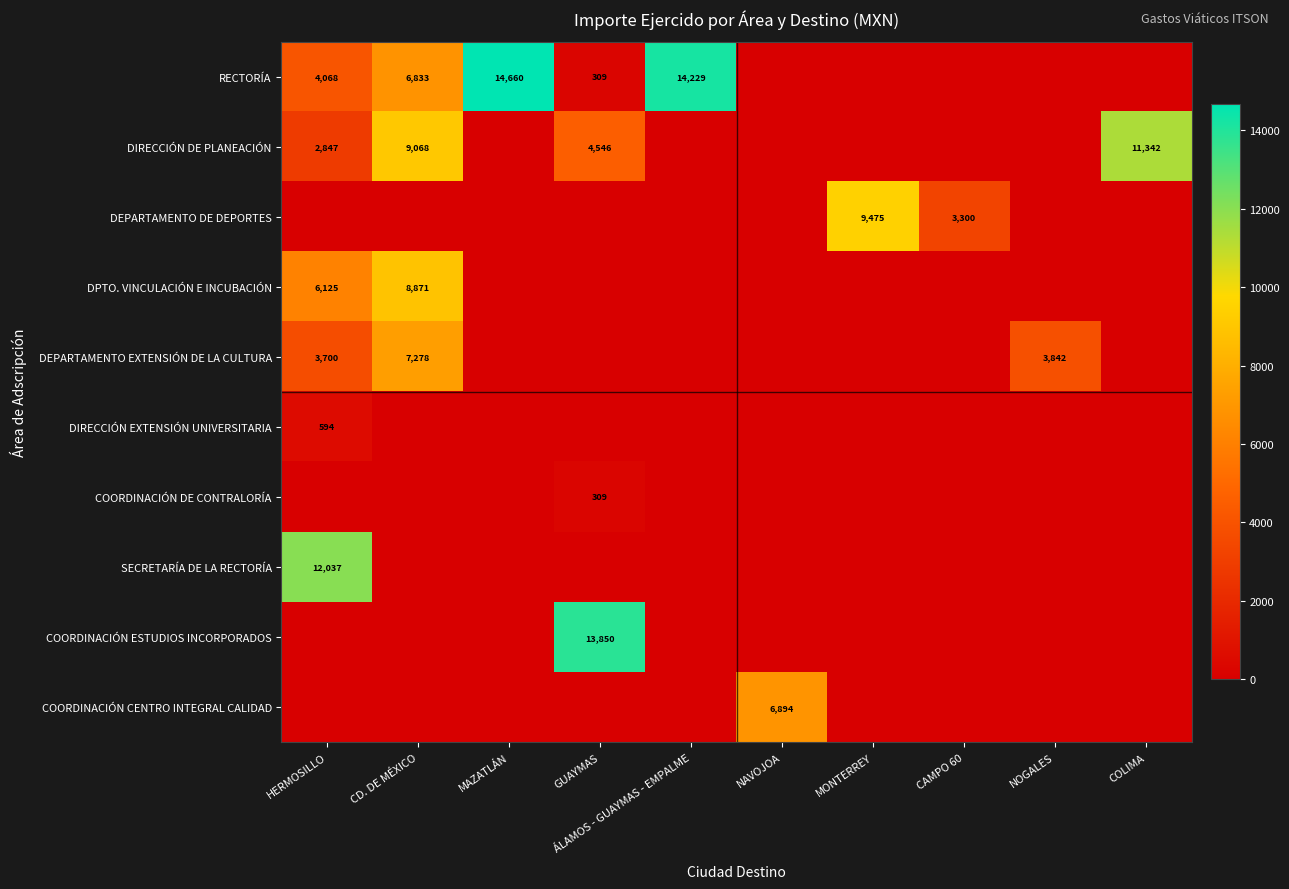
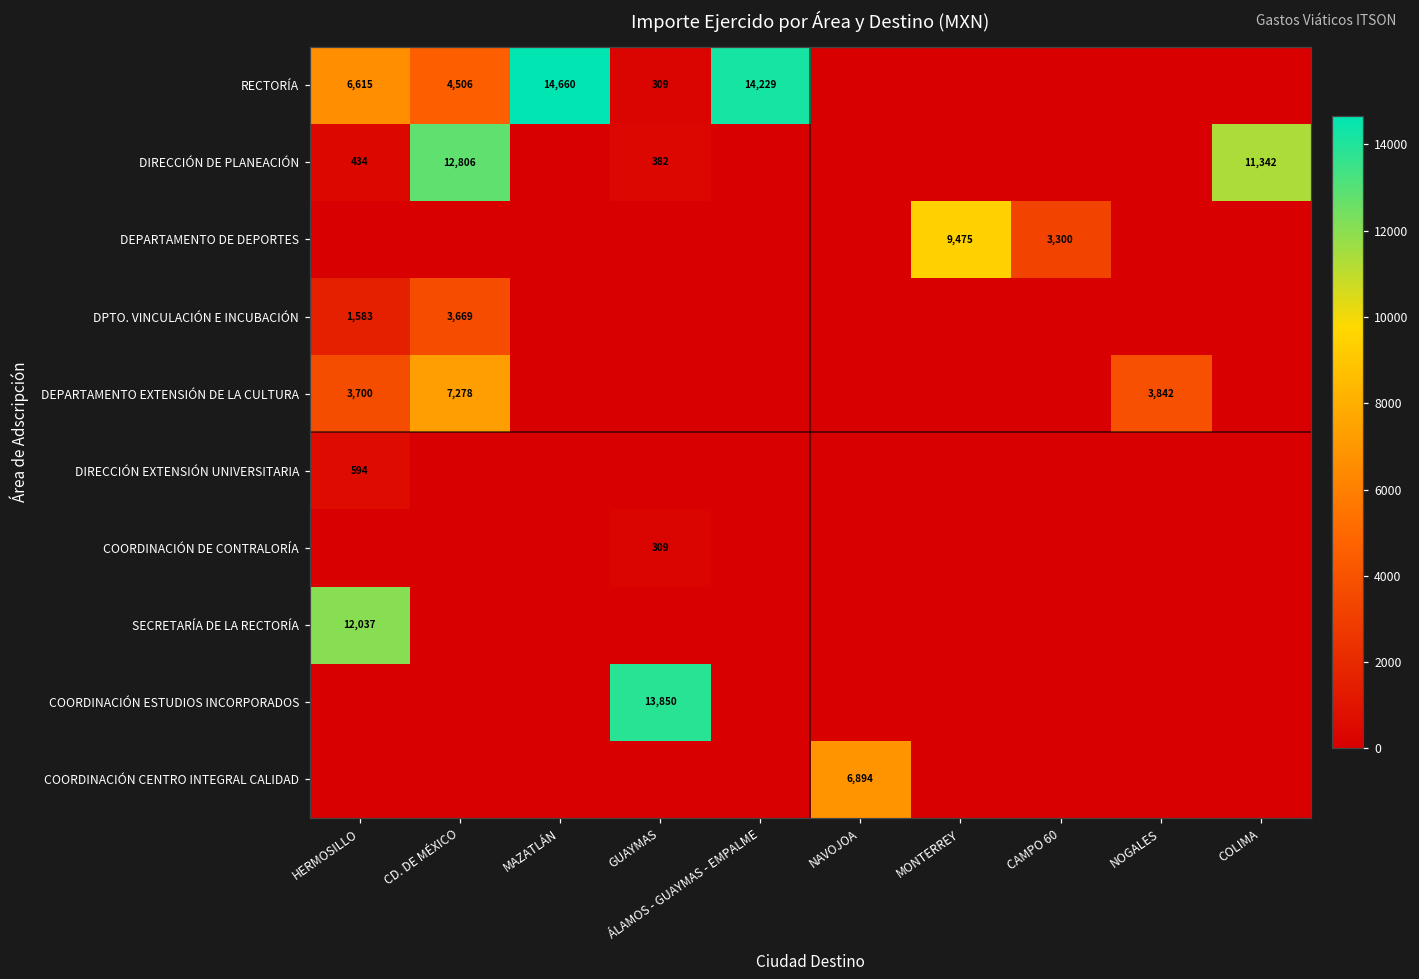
  {
    "RECTORÍA": {
-     "HERMOSILLO": "4,068",
-     "CD. DE MÉXICO": "6,833",
+     "HERMOSILLO": "6,615",
+     "CD. DE MÉXICO": "4,506",
      "MAZATLÁN": "14,660",
      "GUAYMAS": "309",
      "ÁLAMOS - GUAYMAS - EMPALME": "14,229"
    },
    "DIRECCIÓN DE PLANEACIÓN": {
-     "HERMOSILLO": "2,847",
-     "CD. DE MÉXICO": "9,068",
-     "GUAYMAS": "4,546",
+     "HERMOSILLO": "434",
+     "CD. DE MÉXICO": "12,806",
+     "GUAYMAS": "382",
      "COLIMA": "11,342"
    },
    "DEPARTAMENTO DE DEPORTES": {
      "MONTERREY": "9,475",
      "CAMPO 60": "3,300"
    },
    "DPTO. VINCULACIÓN E INCUBACIÓN": {
-     "HERMOSILLO": "6,125",
-     "CD. DE MÉXICO": "8,871"
+     "HERMOSILLO": "1,583",
+     "CD. DE MÉXICO": "3,669"
    },
    "DEPARTAMENTO EXTENSIÓN DE LA CULTURA": {
      "HERMOSILLO": "3,700",
      "CD. DE MÉXICO": "7,278",
      "NOGALES": "3,842"
    },
    "DIRECCIÓN EXTENSIÓN UNIVERSITARIA": {
      "HERMOSILLO": "594"
    },
    "COORDINACIÓN DE CONTRALORÍA": {
      "GUAYMAS": "309"
    },
    "SECRETARÍA DE LA RECTORÍA": {
      "HERMOSILLO": "12,037"
    },
    "COORDINACIÓN ESTUDIOS INCORPORADOS": {
      "GUAYMAS": "13,850"
    },
    "COORDINACIÓN CENTRO INTEGRAL CALIDAD": {
      "NAVOJOA": "6,894"
    }
  }
